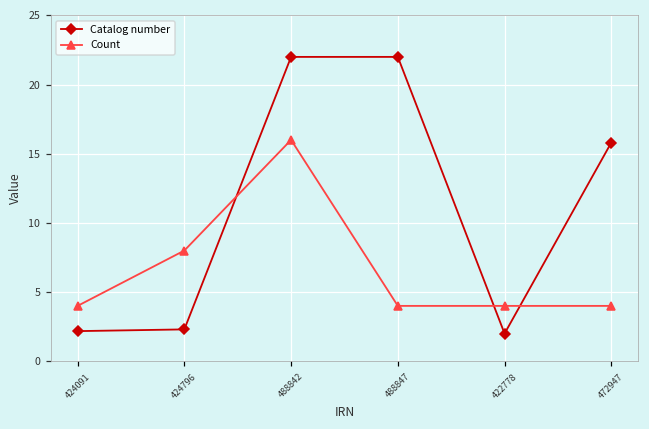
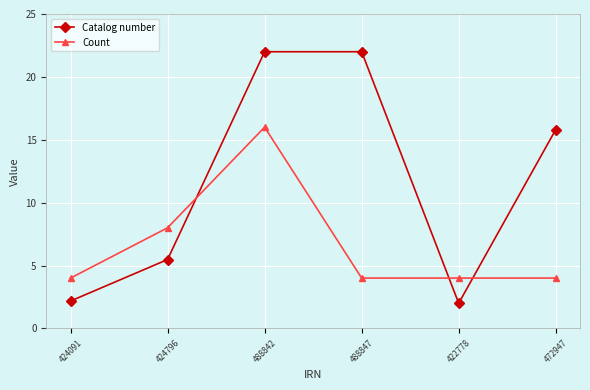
  {
    "Catalog number": {
      "424091": 2.2,
-     "424796": 2.3,
+     "424796": 5.5,
      "488842": 22.0,
      "488847": 22.0,
      "422778": 2.0,
      "472947": 15.8
    },
    "Count": {
      "424091": 4.0,
      "424796": 8.0,
      "488842": 16.0,
      "488847": 4.0,
      "422778": 4.0,
      "472947": 4.0
    }
  }
